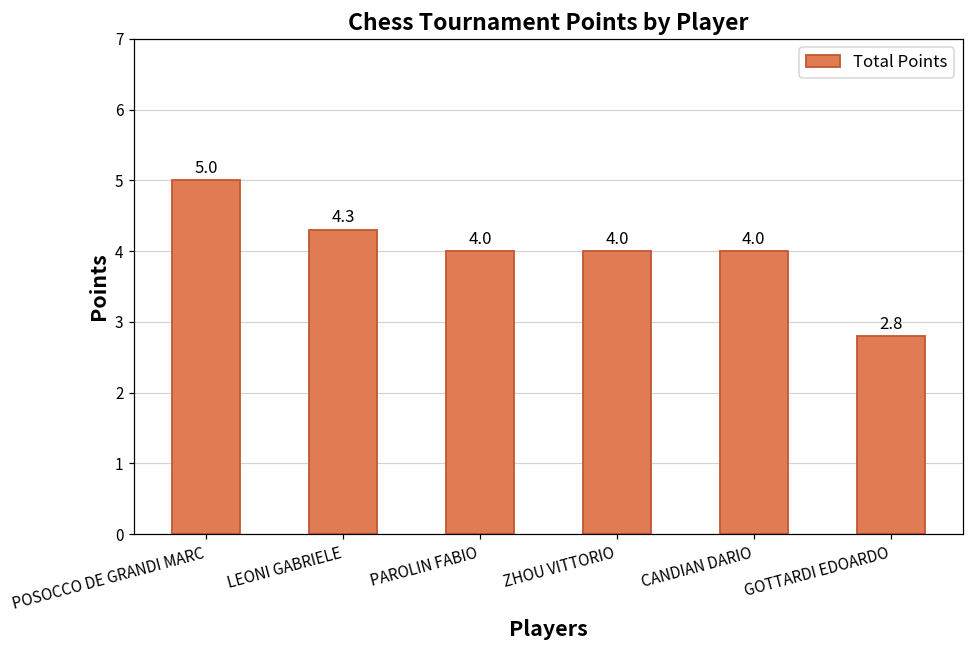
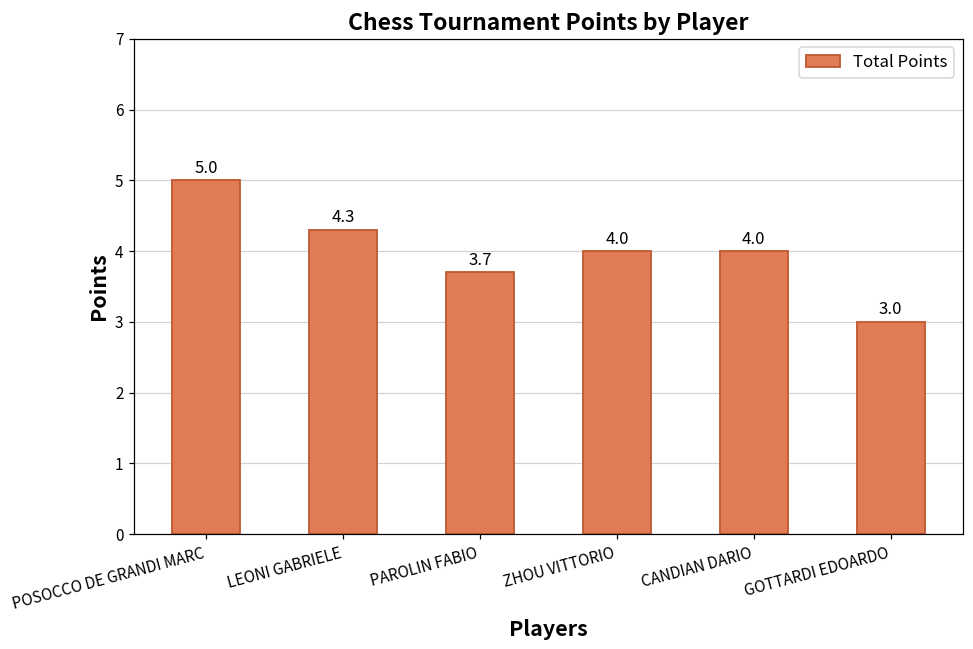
  {
    "POSOCCO DE GRANDI MARC": 5.0,
    "LEONI GABRIELE": 4.3,
-   "PAROLIN FABIO": 4.0,
+   "PAROLIN FABIO": 3.7,
    "ZHOU VITTORIO": 4.0,
    "CANDIAN DARIO": 4.0,
-   "GOTTARDI EDOARDO": 2.8
+   "GOTTARDI EDOARDO": 3.0
  }
